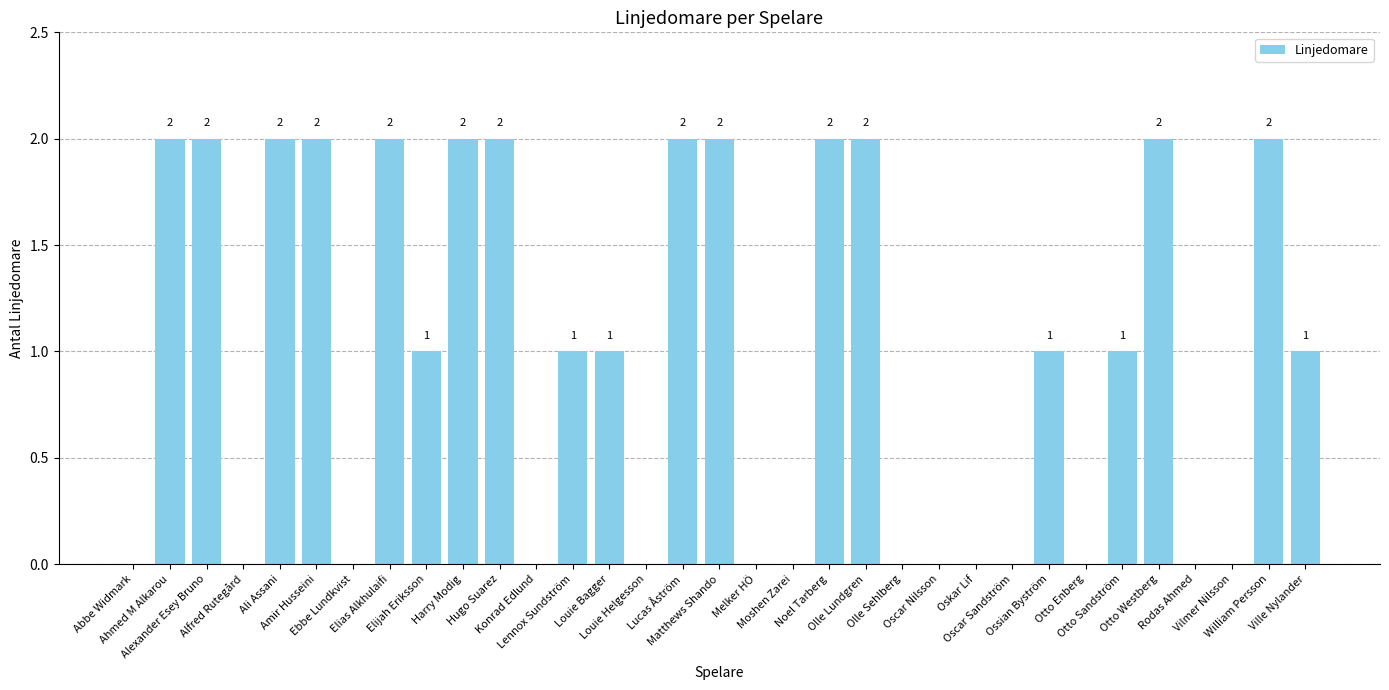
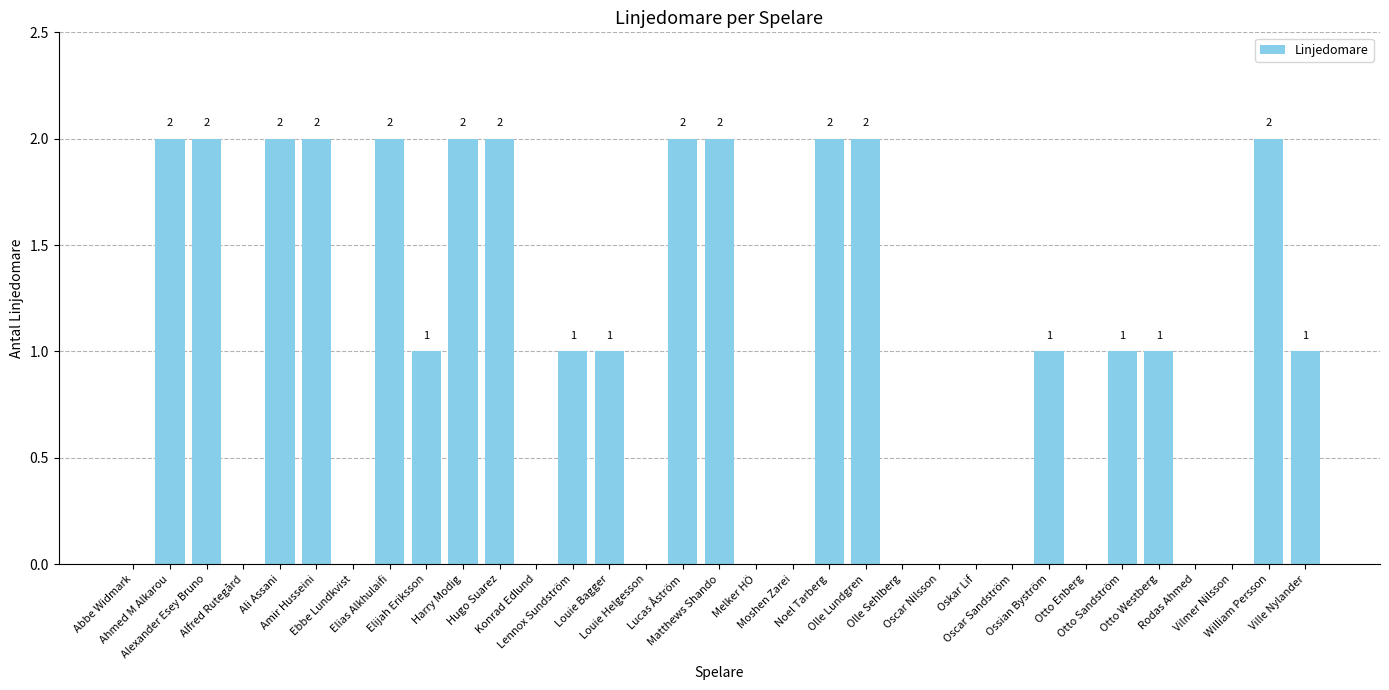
  {
    "Ahmed M Alkarou": 2,
    "Alexander Esey Bruno": 2,
    "Ali Assani": 2,
    "Amir Husseini": 2,
    "Elias Alkhulaifi": 2,
    "Elijah Eriksson": 1,
    "Harry Modig": 2,
    "Hugo Suarez": 2,
    "Lennox Sundström": 1,
    "Louie Bagger": 1,
    "Lucas Åström": 2,
    "Matthews Shando": 2,
    "Noel Tarberg": 2,
    "Olle Lundgren": 2,
    "Ossian Byström": 1,
    "Otto Sandström": 1,
-   "Otto Westberg": 2,
+   "Otto Westberg": 1,
    "William Persson": 2,
    "Ville Nylander": 1
  }
